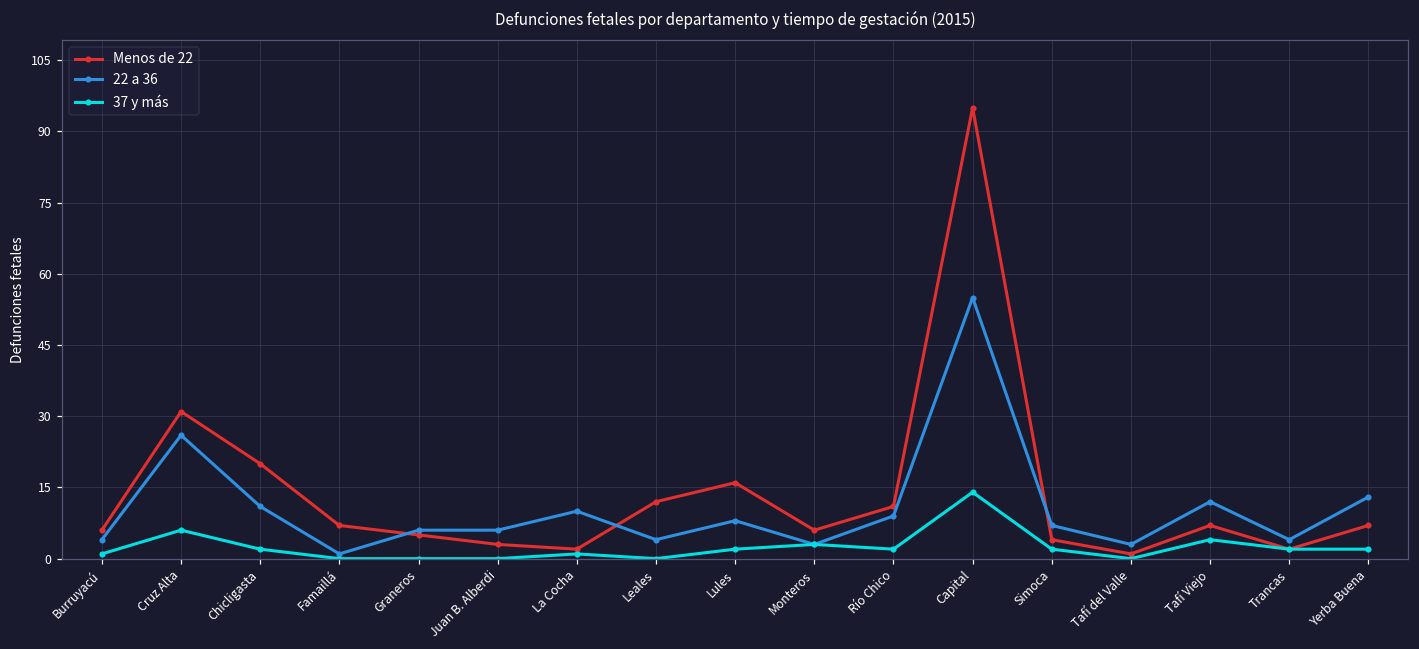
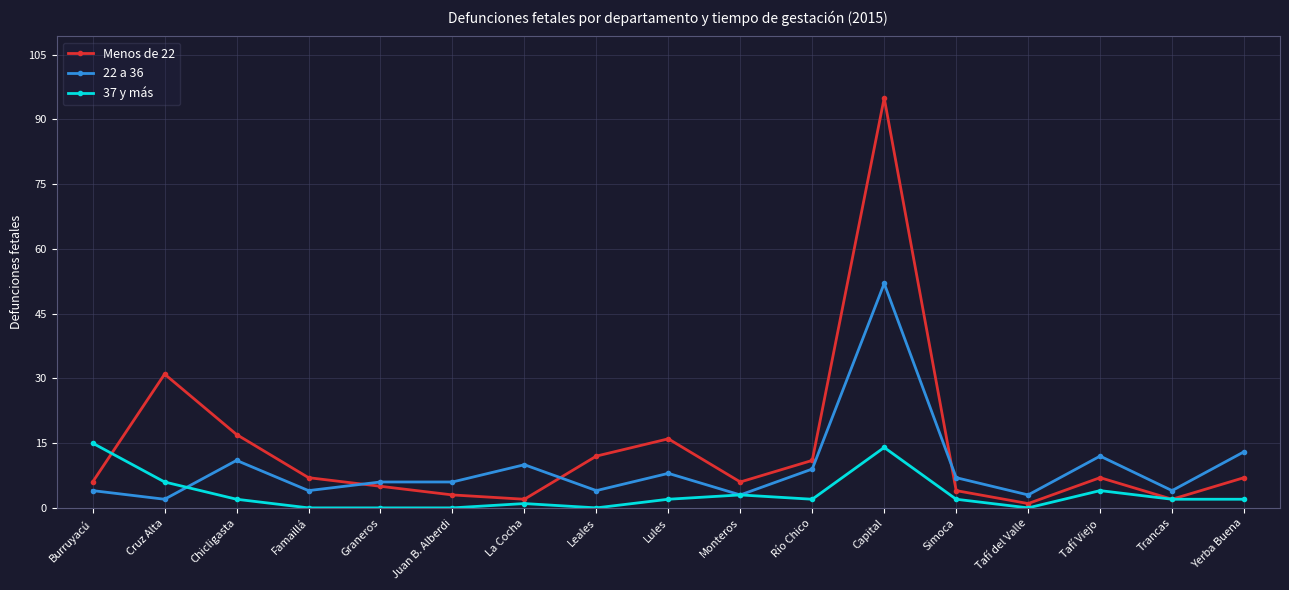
  {
    "Menos de 22": {
      "Burruyacú": 6,
      "Cruz Alta": 31,
-     "Chicligasta": 20,
+     "Chicligasta": 17,
      "Famaillá": 7,
      "Graneros": 5,
      "Juan B. Alberdi": 3,
      "La Cocha": 2,
      "Leales": 12,
      "Lules": 16,
      "Monteros": 6,
      "Río Chico": 11,
      "Capital": 95,
      "Simoca": 4,
      "Tafí del Valle": 1,
      "Tafí Viejo": 7,
      "Yerba Buena": 7
    },
    "22 a 36": {
      "Burruyacú": 4,
-     "Cruz Alta": 26,
+     "Cruz Alta": 2,
      "Chicligasta": 11,
-     "Famaillá": 1,
+     "Famaillá": 4,
      "Graneros": 6,
      "Juan B. Alberdi": 6,
      "La Cocha": 10,
      "Leales": 4,
      "Lules": 8,
      "Río Chico": 9,
-     "Capital": 55,
+     "Capital": 52,
      "Simoca": 7,
      "Tafí del Valle": 3,
      "Tafí Viejo": 12,
      "Trancas": 4,
      "Yerba Buena": 13
    },
    "37 y más": {
-     "Burruyacú": 1,
+     "Burruyacú": 15,
      "Cruz Alta": 6,
      "Chicligasta": 2,
      "Famaillá": 0,
      "Graneros": 0,
      "Juan B. Alberdi": 0,
      "La Cocha": 1,
      "Leales": 0,
      "Lules": 2,
      "Río Chico": 2,
      "Capital": 14,
      "Simoca": 2,
      "Tafí del Valle": 0,
      "Tafí Viejo": 4,
      "Yerba Buena": 2
    }
  }
